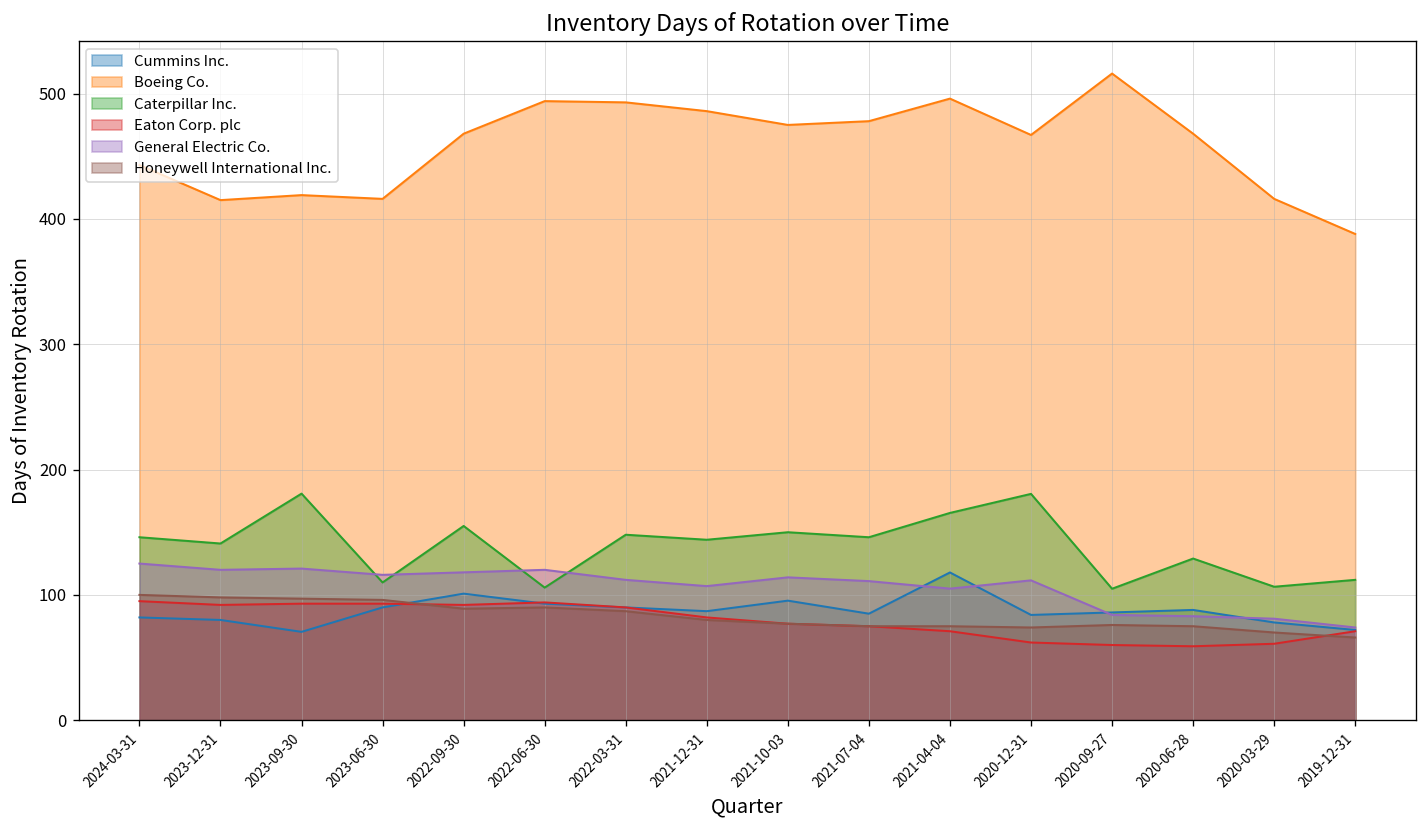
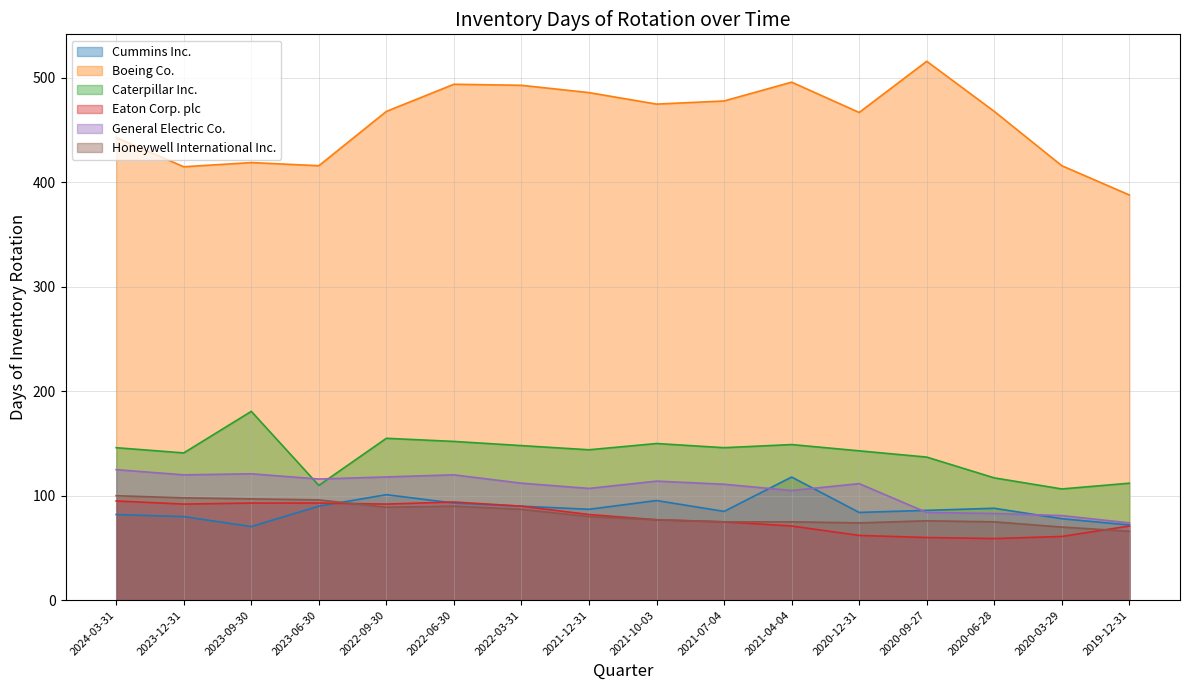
  {
    "Cummins Inc.": {
      "2024-03-31": 82,
      "2023-12-31": 80,
      "2023-09-30": 71,
      "2023-06-30": 90,
      "2022-09-30": 101,
      "2021-12-31": 87,
      "2021-10-03": 95,
      "2021-07-04": 85,
      "2021-04-04": 118,
      "2020-12-31": 84,
      "2020-06-28": 88,
      "2020-03-29": 78
    },
    "Caterpillar Inc.": {
      "2024-03-31": 146,
      "2023-12-31": 141,
      "2023-09-30": 181,
      "2023-06-30": 110,
      "2022-09-30": 155,
-     "2022-06-30": 106,
+     "2022-06-30": 152,
      "2022-03-31": 148,
      "2021-12-31": 144,
      "2021-10-03": 150,
      "2021-07-04": 146,
-     "2021-04-04": 165,
-     "2020-12-31": 181,
-     "2020-09-27": 105,
-     "2020-06-28": 129,
+     "2021-04-04": 149,
+     "2020-12-31": 143,
+     "2020-09-27": 137,
+     "2020-06-28": 117,
      "2020-03-29": 107,
      "2019-12-31": 112
    },
    "General Electric Co.": {
      "2024-03-31": 125,
      "2023-12-31": 120,
      "2023-09-30": 121,
      "2023-06-30": 116,
      "2022-09-30": 118,
      "2022-06-30": 120,
      "2022-03-31": 112,
      "2021-12-31": 107,
      "2021-10-03": 114,
      "2021-07-04": 111,
      "2021-04-04": 105,
      "2020-12-31": 112,
      "2020-06-28": 83,
      "2020-03-29": 81
    }
  }
